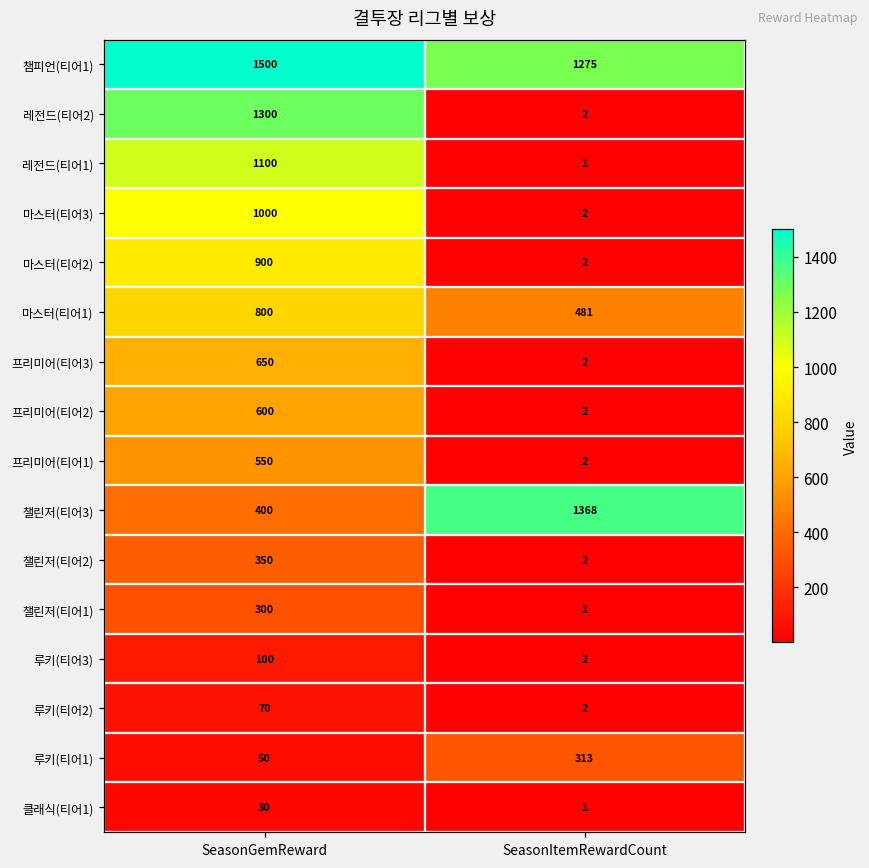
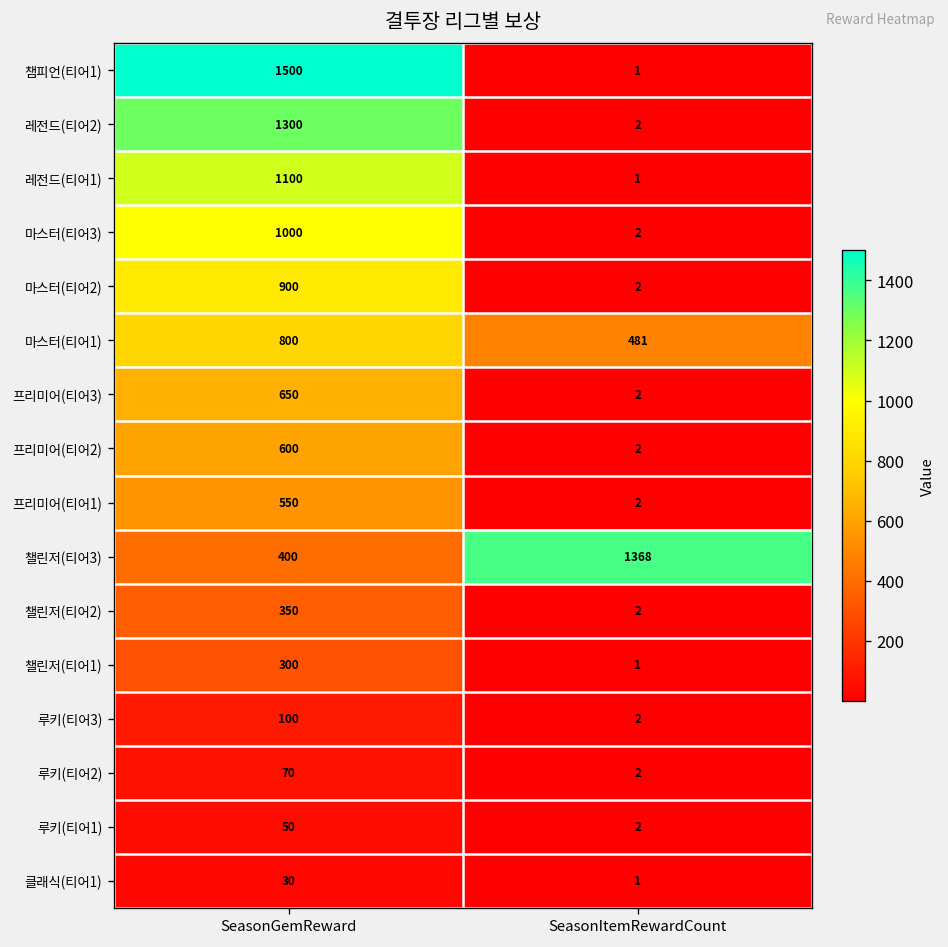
  {
    "챔피언(티어1)": {
      "SeasonGemReward": 1500,
-     "SeasonItemRewardCount": 1275
+     "SeasonItemRewardCount": 1
    },
    "레전드(티어2)": {
      "SeasonGemReward": 1300,
      "SeasonItemRewardCount": 2
    },
    "레전드(티어1)": {
      "SeasonGemReward": 1100,
      "SeasonItemRewardCount": 1
    },
    "마스터(티어3)": {
      "SeasonGemReward": 1000,
      "SeasonItemRewardCount": 2
    },
    "마스터(티어2)": {
      "SeasonGemReward": 900,
      "SeasonItemRewardCount": 2
    },
    "마스터(티어1)": {
      "SeasonGemReward": 800,
      "SeasonItemRewardCount": 481
    },
    "프리미어(티어3)": {
      "SeasonGemReward": 650,
      "SeasonItemRewardCount": 2
    },
    "프리미어(티어2)": {
      "SeasonGemReward": 600,
      "SeasonItemRewardCount": 2
    },
    "프리미어(티어1)": {
      "SeasonGemReward": 550,
      "SeasonItemRewardCount": 2
    },
    "챌린저(티어3)": {
      "SeasonGemReward": 400,
      "SeasonItemRewardCount": 1368
    },
    "챌린저(티어2)": {
      "SeasonGemReward": 350,
      "SeasonItemRewardCount": 2
    },
    "챌린저(티어1)": {
      "SeasonGemReward": 300,
      "SeasonItemRewardCount": 1
    },
    "루키(티어3)": {
      "SeasonGemReward": 100,
      "SeasonItemRewardCount": 2
    },
    "루키(티어2)": {
      "SeasonGemReward": 70,
      "SeasonItemRewardCount": 2
    },
    "루키(티어1)": {
      "SeasonGemReward": 50,
-     "SeasonItemRewardCount": 313
+     "SeasonItemRewardCount": 2
    },
    "클래식(티어1)": {
      "SeasonGemReward": 30,
      "SeasonItemRewardCount": 1
    }
  }
